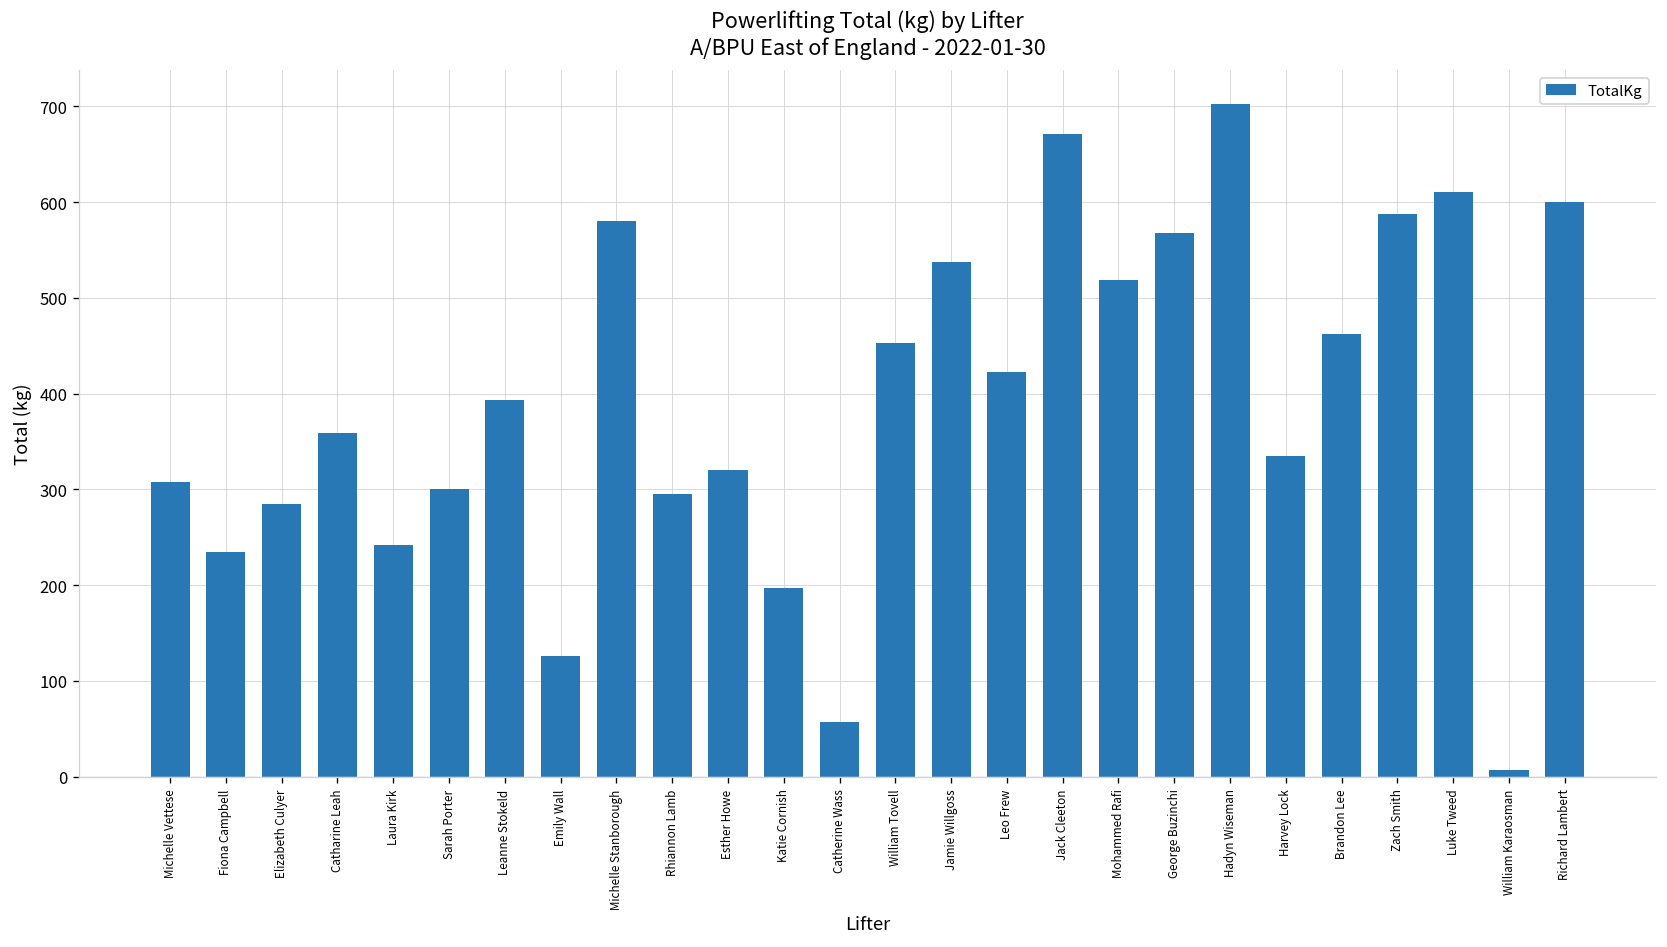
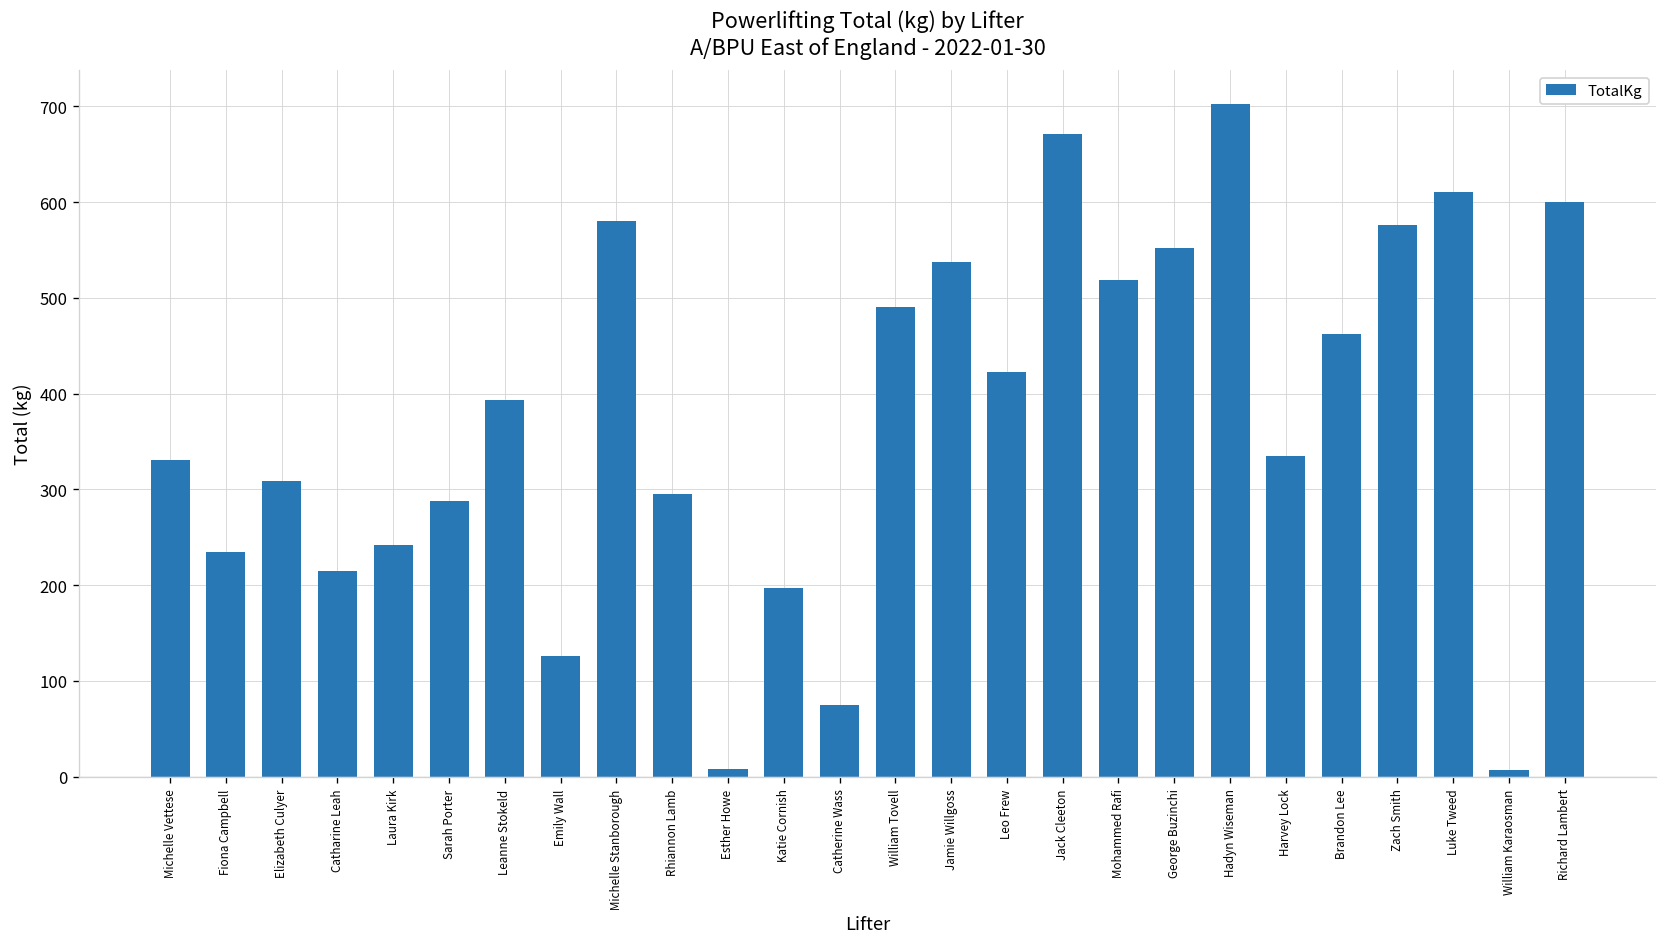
  {
-   "Michelle Vettese": 310,
+   "Michelle Vettese": 330,
    "Fiona Campbell": 240,
-   "Elizabeth Culyer": 290,
-   "Catharine Leah": 360,
+   "Elizabeth Culyer": 310,
+   "Catharine Leah": 220,
    "Laura Kirk": 240,
-   "Sarah Porter": 300,
+   "Sarah Porter": 290,
    "Leanne Stokeld": 390,
    "Emily Wall": 130,
    "Michelle Stanborough": 580,
    "Rhiannon Lamb": 290,
-   "Esther Howe": 320,
+   "Esther Howe": 10,
    "Katie Cornish": 200,
-   "Catherine Wass": 60,
-   "William Tovell": 450,
+   "Catherine Wass": 80,
+   "William Tovell": 490,
    "Jamie Willgoss": 540,
    "Leo Frew": 420,
    "Jack Cleeton": 670,
    "Mohammed Rafi": 520,
-   "George Buzinchi": 570,
+   "George Buzinchi": 550,
    "Hadyn Wiseman": 700,
    "Harvey Lock": 340,
    "Brandon Lee": 460,
-   "Zach Smith": 590,
+   "Zach Smith": 580,
    "Luke Tweed": 610,
    "William Karaosman": 10,
    "Richard Lambert": 600
  }
